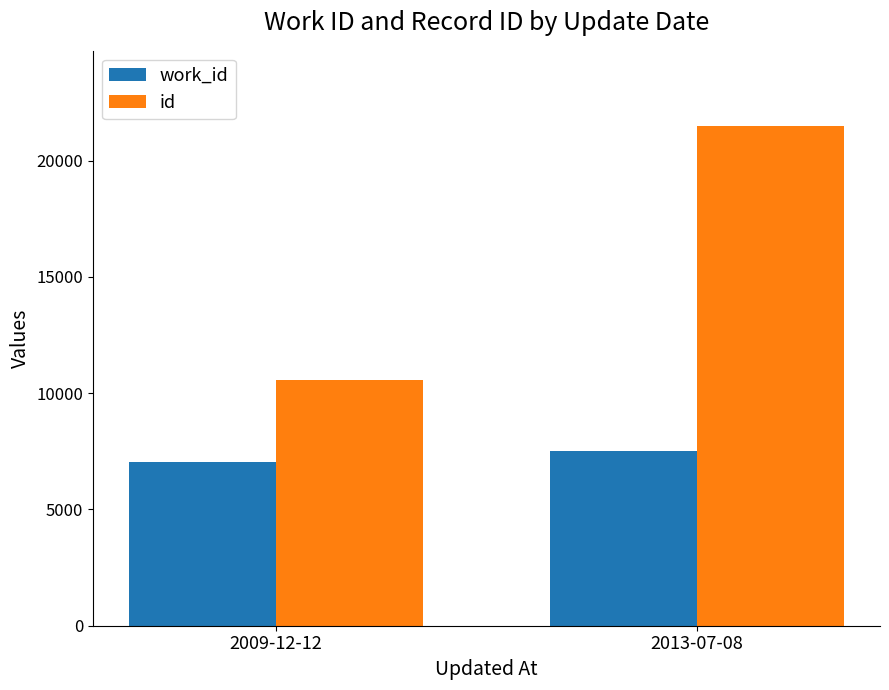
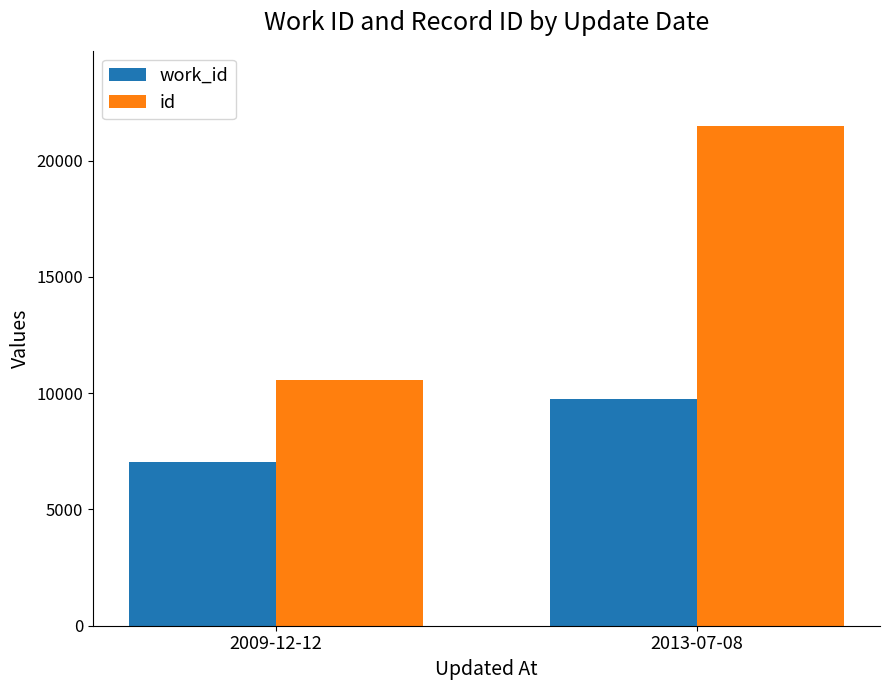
  {
    "work_id": {
      "2009-12-12": 7000,
-     "2013-07-08": 7500
+     "2013-07-08": 9700
    },
    "id": {
      "2009-12-12": 10500,
      "2013-07-08": 21500
    }
  }
